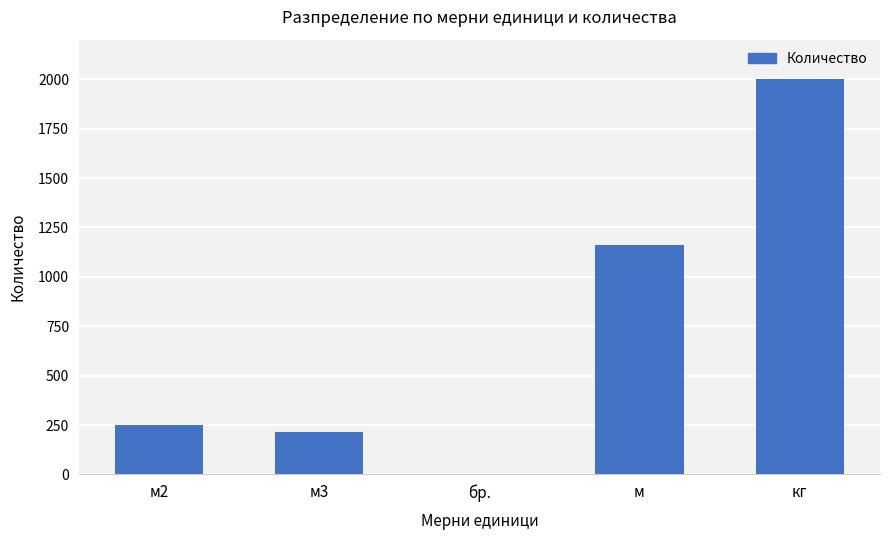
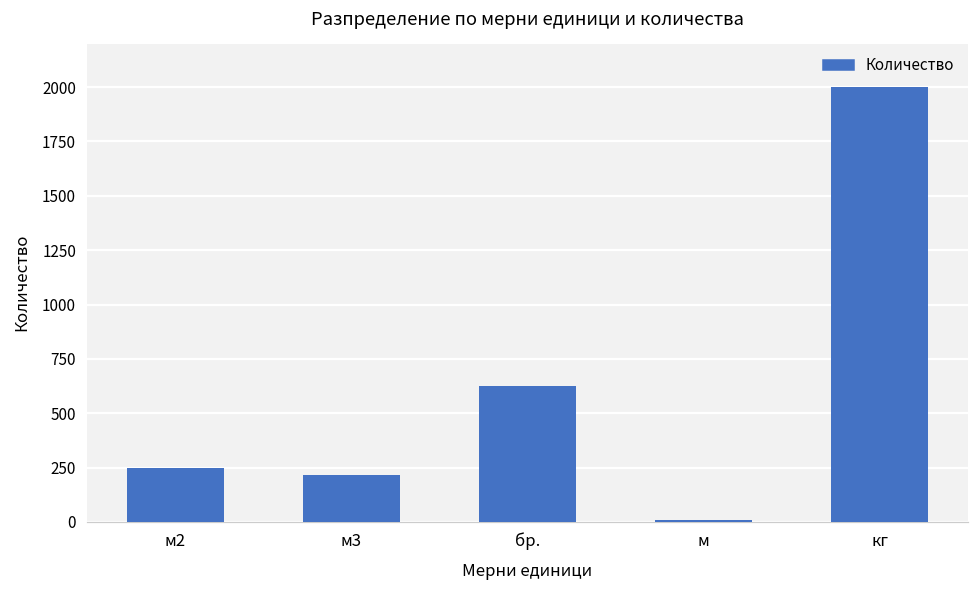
  {
    "м2": 250,
    "м3": 210,
-   "бр.": 0,
-   "м": 1160,
+   "бр.": 630,
+   "м": 10,
    "кг": 2000
  }
